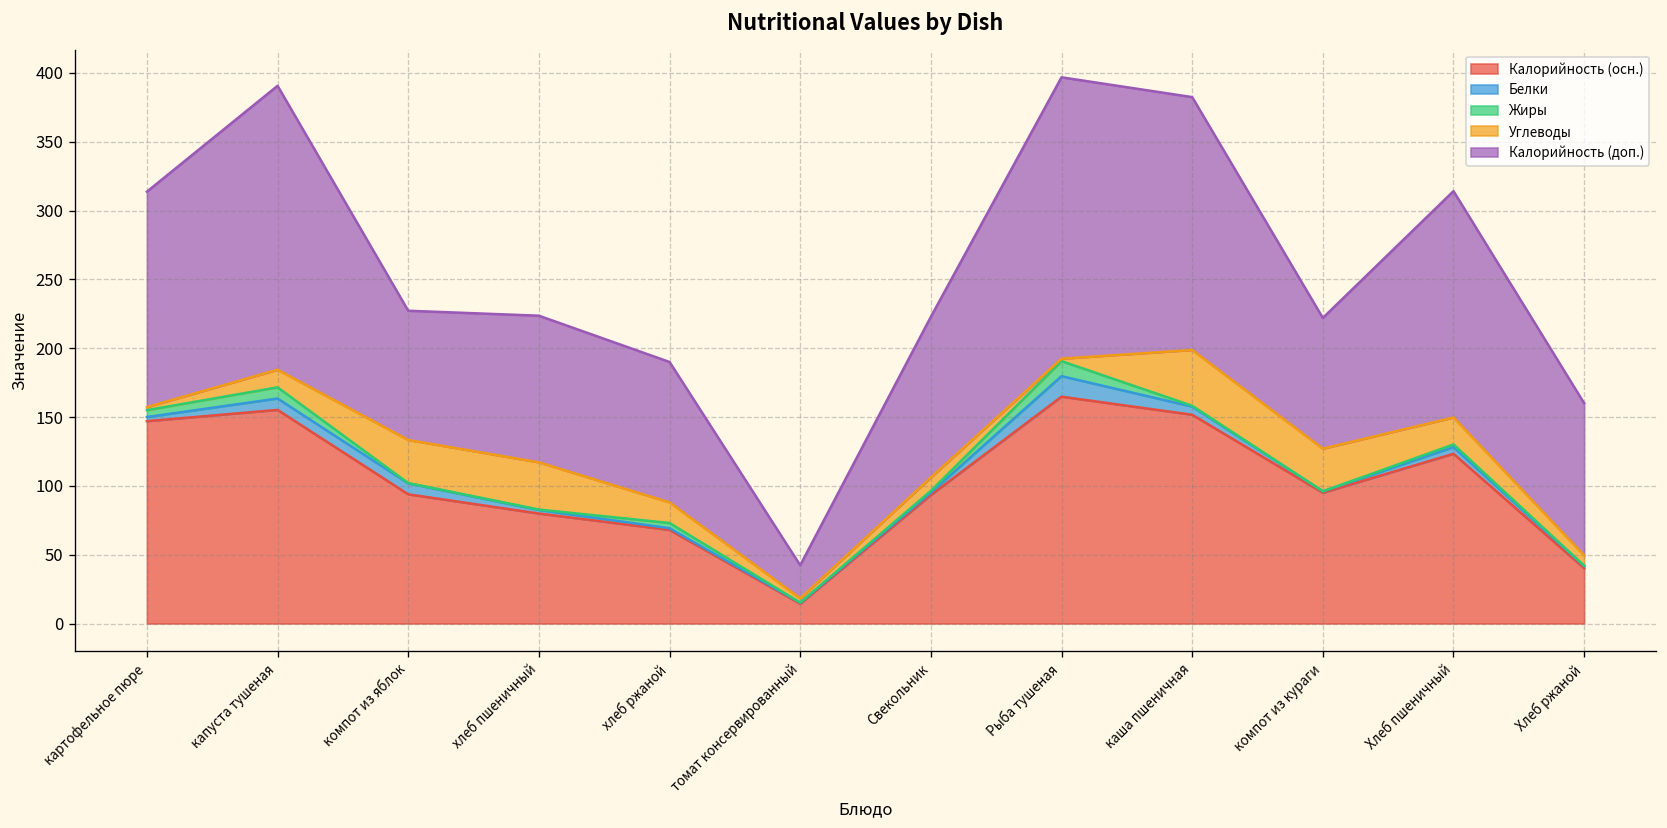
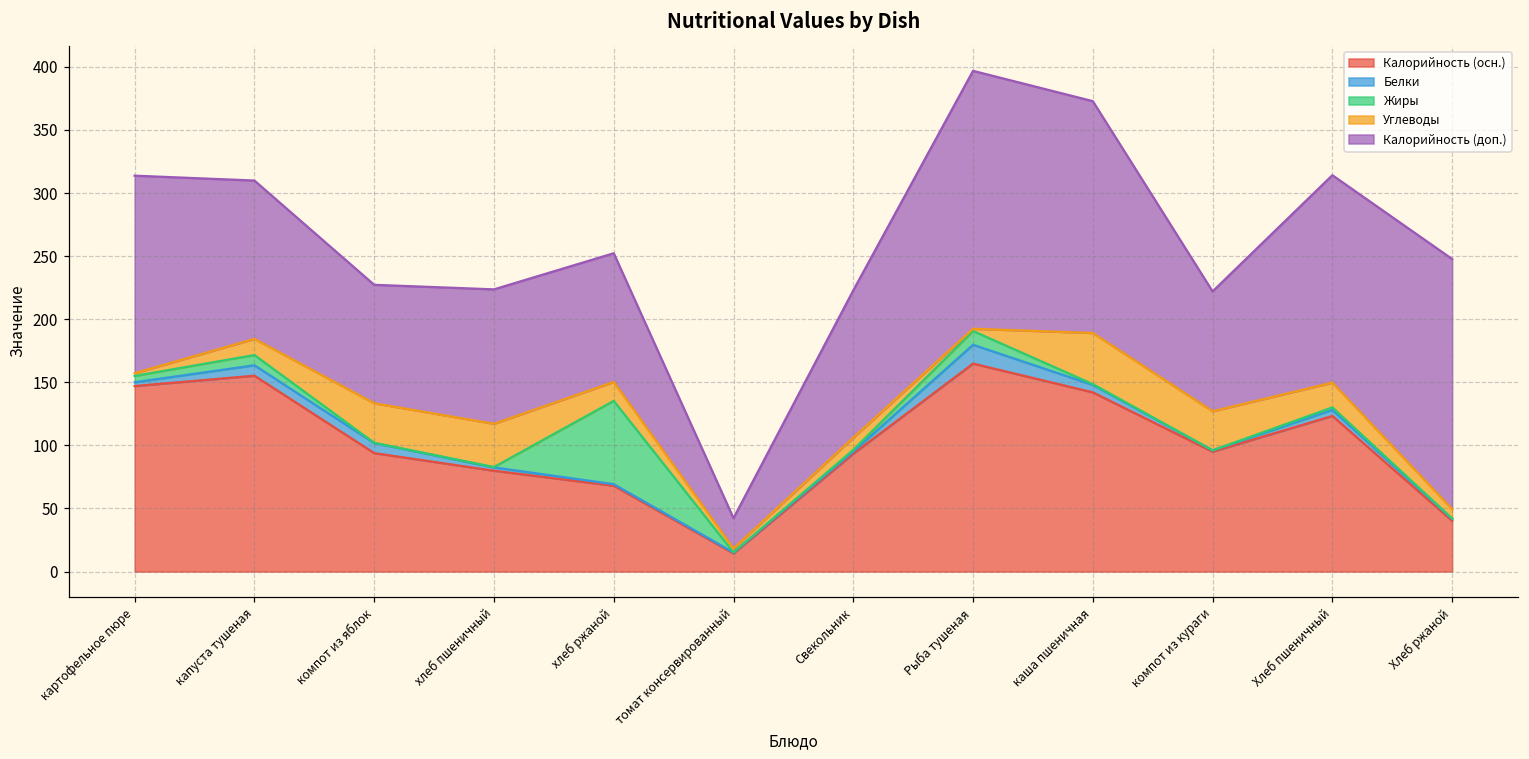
  {
    "Калорийность (осн.)": {
      "картофельное пюре": 147,
      "капуста тушеная": 155,
      "компот из яблок": 94,
      "хлеб пшеничный": 80,
      "Рыба тушеная": 165,
-     "каша пшеничная": 152,
+     "каша пшеничная": 142,
      "Хлеб пшеничный": 123
    },
    "Белки": {
      "картофельное пюре": 3,
      "капуста тушеная": 8,
      "Рыба тушеная": 15
    },
    "Жиры": {
      "капуста тушеная": 8,
-     "хлеб ржаной": 4
+     "хлеб ржаной": 66
    },
    "Углеводы": {
      "капуста тушеная": 13,
      "компот из яблок": 31,
      "хлеб пшеничный": 34,
      "хлеб ржаной": 15,
      "томат консервированный": 3,
      "Свекольник": 10,
      "каша пшеничная": 41,
      "компот из кураги": 31,
      "Хлеб пшеничный": 20,
      "Хлеб ржаной": 8
    },
    "Калорийность (доп.)": {
      "картофельное пюре": 157,
-     "капуста тушеная": 206,
+     "капуста тушеная": 125,
      "компот из яблок": 94,
      "хлеб пшеничный": 107,
      "хлеб ржаной": 102,
      "томат консервированный": 24,
      "Свекольник": 117,
      "Рыба тушеная": 204,
      "каша пшеничная": 184,
      "компот из кураги": 95,
      "Хлеб пшеничный": 164,
-     "Хлеб ржаной": 111
+     "Хлеб ржаной": 198
    }
  }
